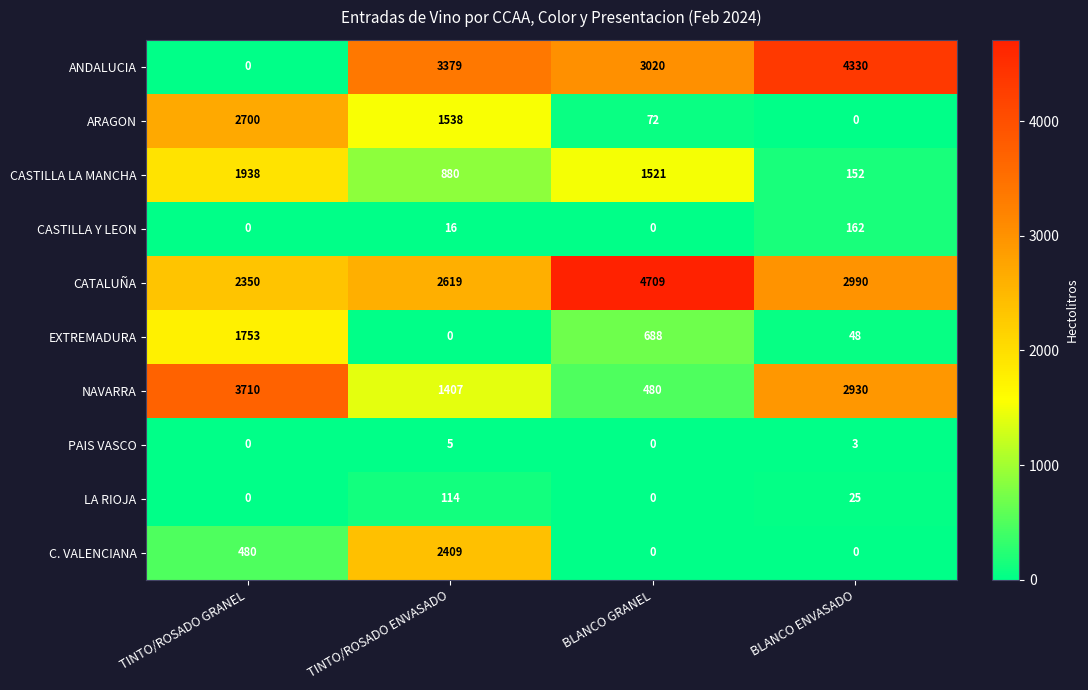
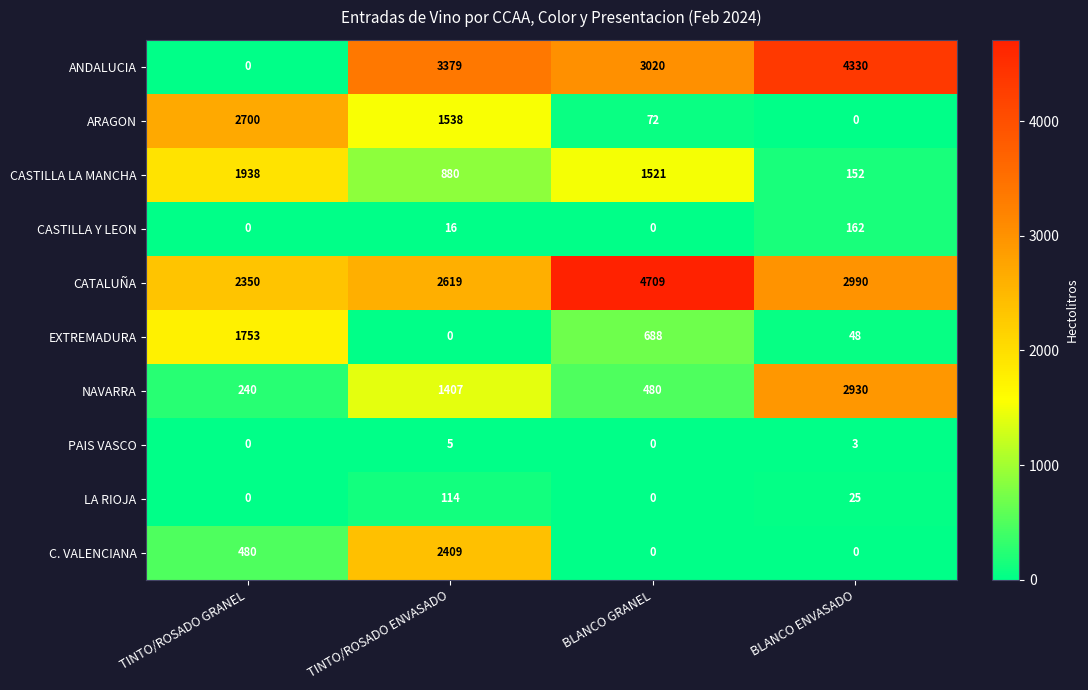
  {
    "ANDALUCIA": {
      "TINTO/ROSADO GRANEL": 0,
      "TINTO/ROSADO ENVASADO": 3379,
      "BLANCO GRANEL": 3020,
      "BLANCO ENVASADO": 4330
    },
    "ARAGON": {
      "TINTO/ROSADO GRANEL": 2700,
      "TINTO/ROSADO ENVASADO": 1538,
      "BLANCO GRANEL": 72,
      "BLANCO ENVASADO": 0
    },
    "CASTILLA LA MANCHA": {
      "TINTO/ROSADO GRANEL": 1938,
      "TINTO/ROSADO ENVASADO": 880,
      "BLANCO GRANEL": 1521,
      "BLANCO ENVASADO": 152
    },
    "CASTILLA Y LEON": {
      "TINTO/ROSADO GRANEL": 0,
      "TINTO/ROSADO ENVASADO": 16,
      "BLANCO GRANEL": 0,
      "BLANCO ENVASADO": 162
    },
    "CATALUÑA": {
      "TINTO/ROSADO GRANEL": 2350,
      "TINTO/ROSADO ENVASADO": 2619,
      "BLANCO GRANEL": 4709,
      "BLANCO ENVASADO": 2990
    },
    "EXTREMADURA": {
      "TINTO/ROSADO GRANEL": 1753,
      "TINTO/ROSADO ENVASADO": 0,
      "BLANCO GRANEL": 688,
      "BLANCO ENVASADO": 48
    },
    "NAVARRA": {
-     "TINTO/ROSADO GRANEL": 3710,
+     "TINTO/ROSADO GRANEL": 240,
      "TINTO/ROSADO ENVASADO": 1407,
      "BLANCO GRANEL": 480,
      "BLANCO ENVASADO": 2930
    },
    "PAIS VASCO": {
      "TINTO/ROSADO GRANEL": 0,
      "TINTO/ROSADO ENVASADO": 5,
      "BLANCO GRANEL": 0,
      "BLANCO ENVASADO": 3
    },
    "LA RIOJA": {
      "TINTO/ROSADO GRANEL": 0,
      "TINTO/ROSADO ENVASADO": 114,
      "BLANCO GRANEL": 0,
      "BLANCO ENVASADO": 25
    },
    "C. VALENCIANA": {
      "TINTO/ROSADO GRANEL": 480,
      "TINTO/ROSADO ENVASADO": 2409,
      "BLANCO GRANEL": 0,
      "BLANCO ENVASADO": 0
    }
  }
